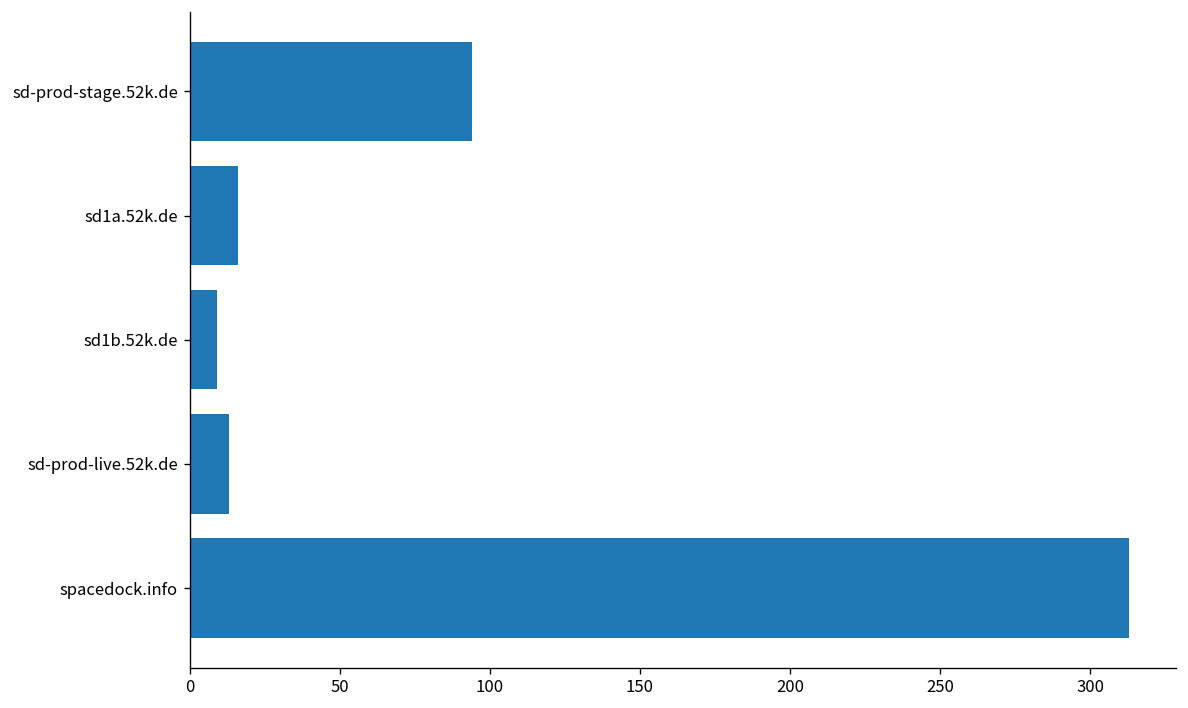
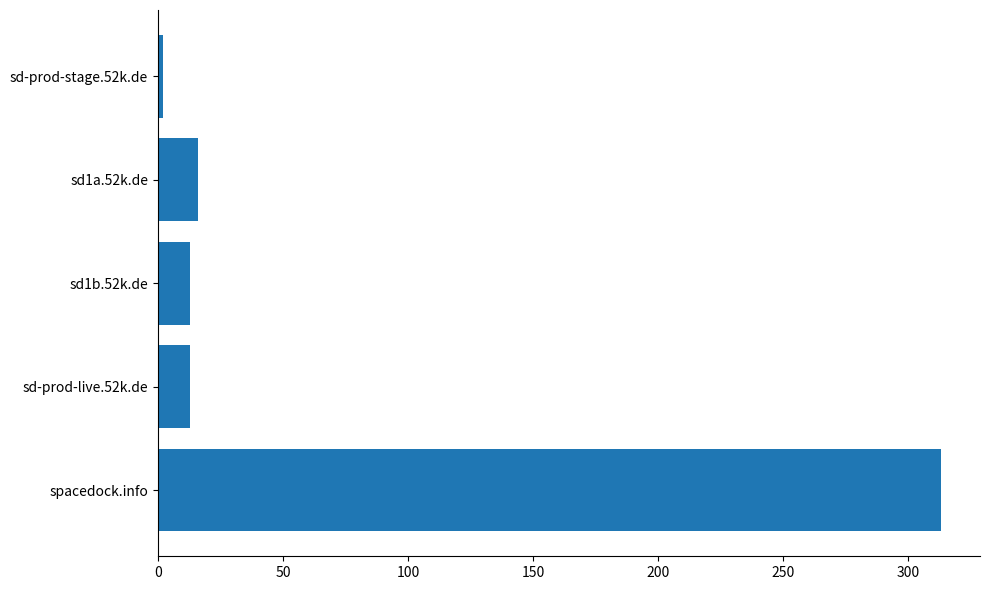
  {
-   "sd-prod-stage.52k.de": 94,
+   "sd-prod-stage.52k.de": 2,
    "sd1a.52k.de": 16,
-   "sd1b.52k.de": 9,
+   "sd1b.52k.de": 13,
    "sd-prod-live.52k.de": 13,
    "spacedock.info": 313
  }
